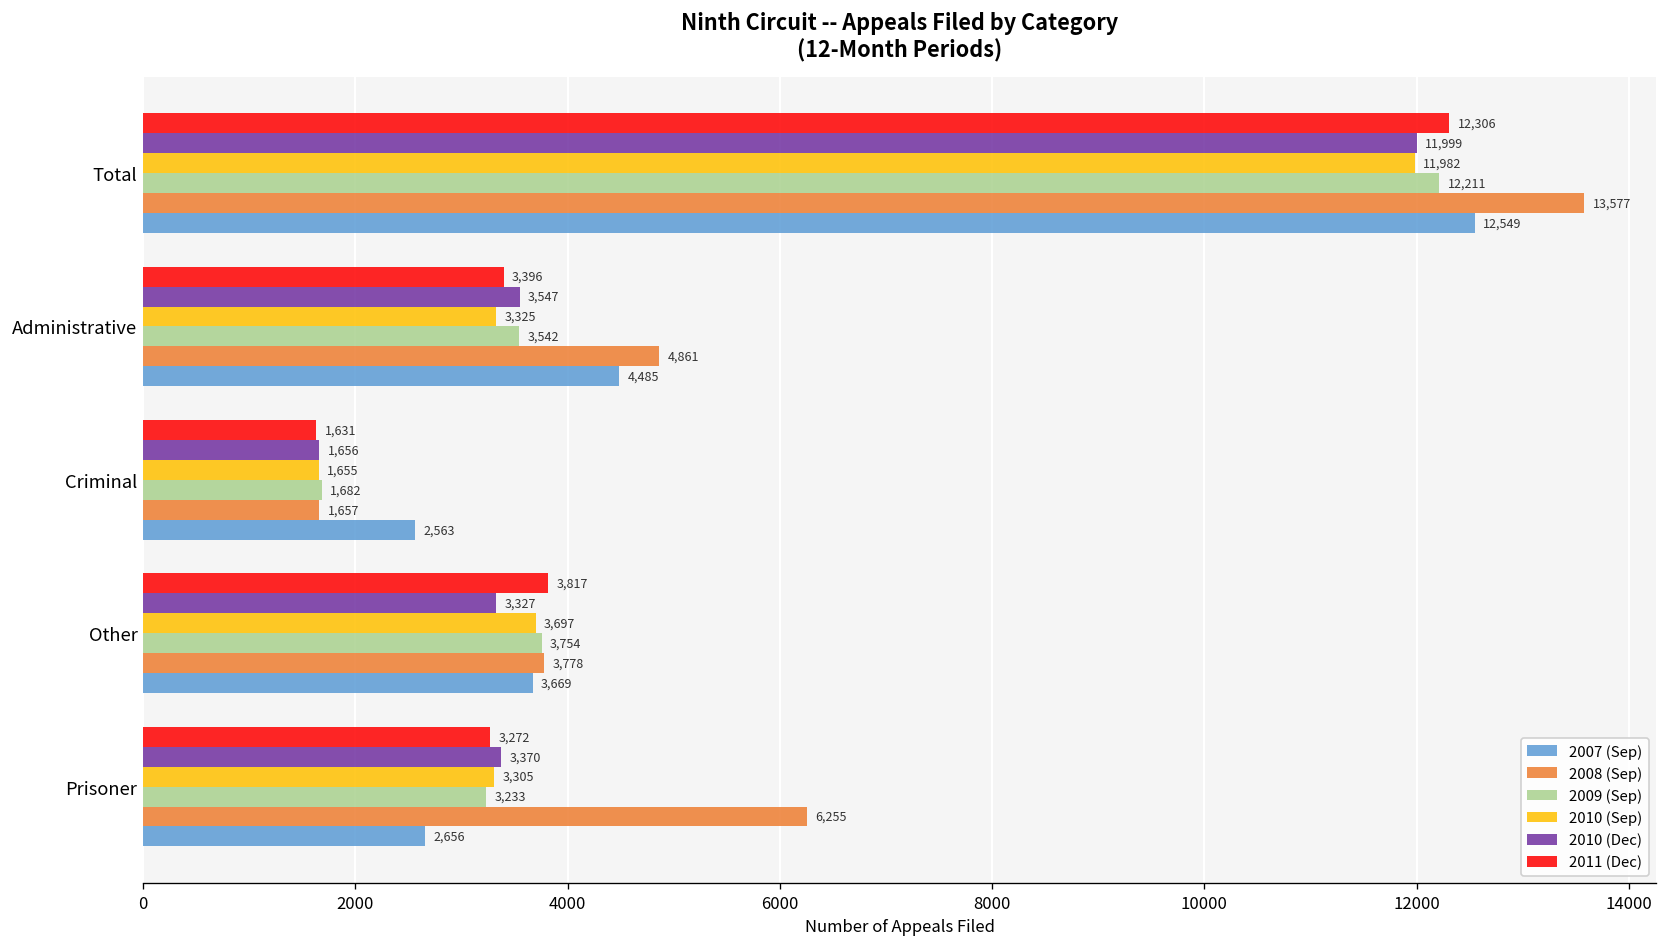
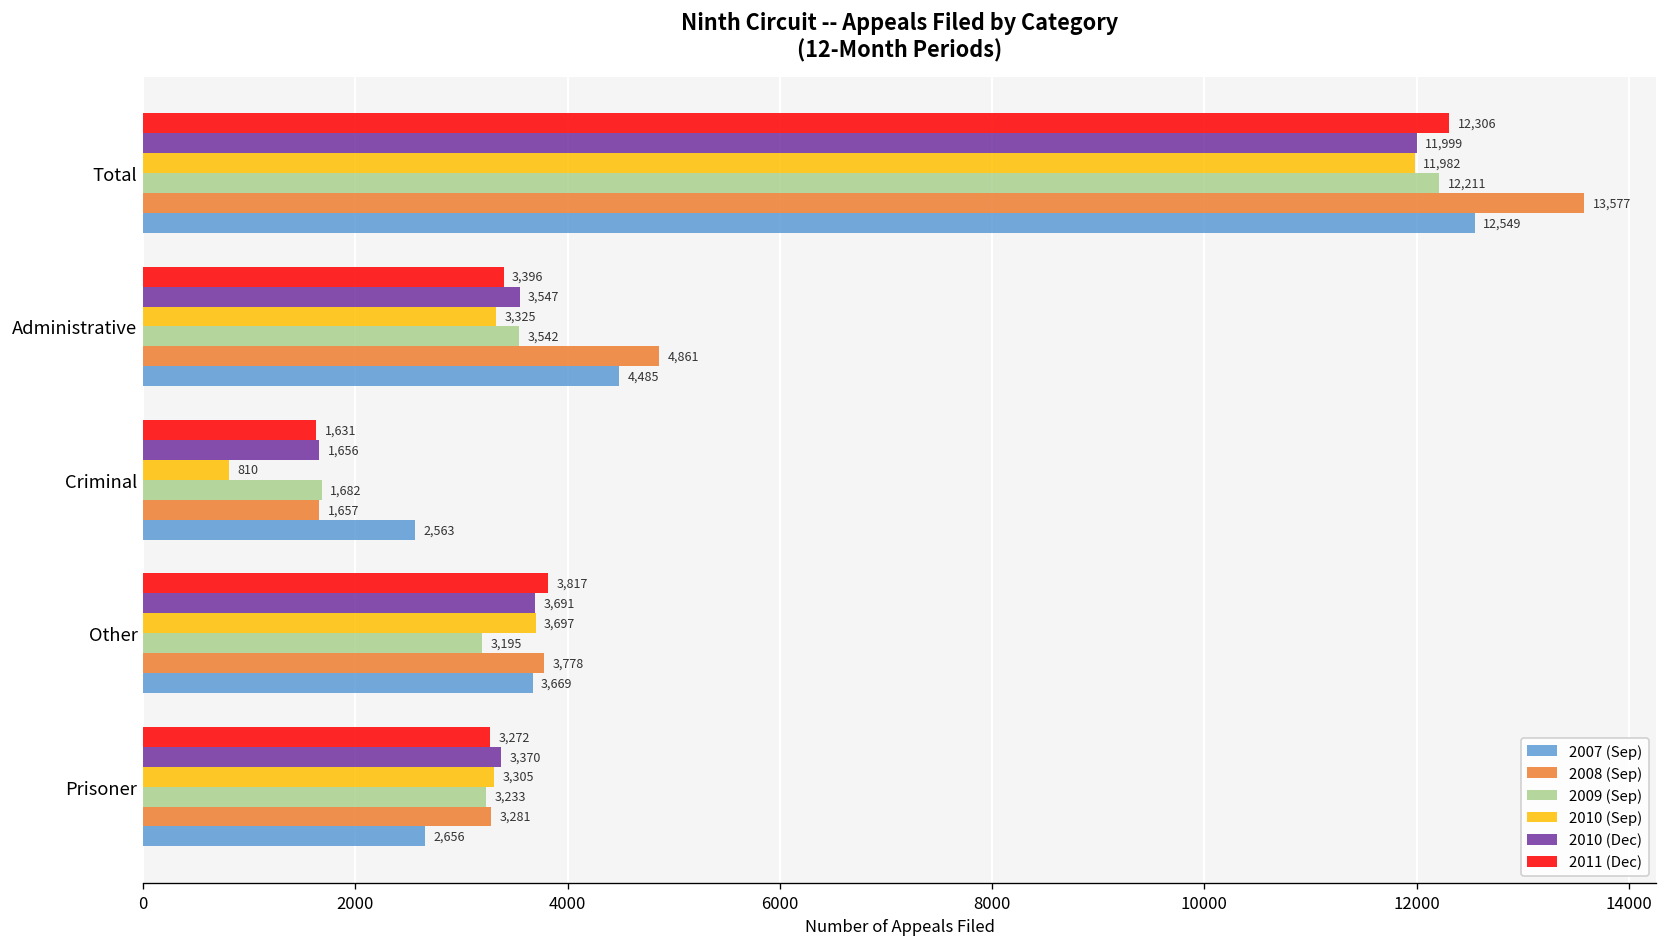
  {
    "2007 (Sep)": {
      "Total": "12,549",
      "Administrative": "4,485",
      "Criminal": "2,563",
      "Other": "3,669",
      "Prisoner": "2,656"
    },
    "2008 (Sep)": {
      "Total": "13,577",
      "Administrative": "4,861",
      "Criminal": "1,657",
      "Other": "3,778",
-     "Prisoner": "6,255"
+     "Prisoner": "3,281"
    },
    "2009 (Sep)": {
      "Total": "12,211",
      "Administrative": "3,542",
      "Criminal": "1,682",
-     "Other": "3,754",
+     "Other": "3,195",
      "Prisoner": "3,233"
    },
    "2010 (Sep)": {
      "Total": "11,982",
      "Administrative": "3,325",
-     "Criminal": "1,655",
+     "Criminal": "810",
      "Other": "3,697",
      "Prisoner": "3,305"
    },
    "2010 (Dec)": {
      "Total": "11,999",
      "Administrative": "3,547",
      "Criminal": "1,656",
-     "Other": "3,327",
+     "Other": "3,691",
      "Prisoner": "3,370"
    },
    "2011 (Dec)": {
      "Total": "12,306",
      "Administrative": "3,396",
      "Criminal": "1,631",
      "Other": "3,817",
      "Prisoner": "3,272"
    }
  }
